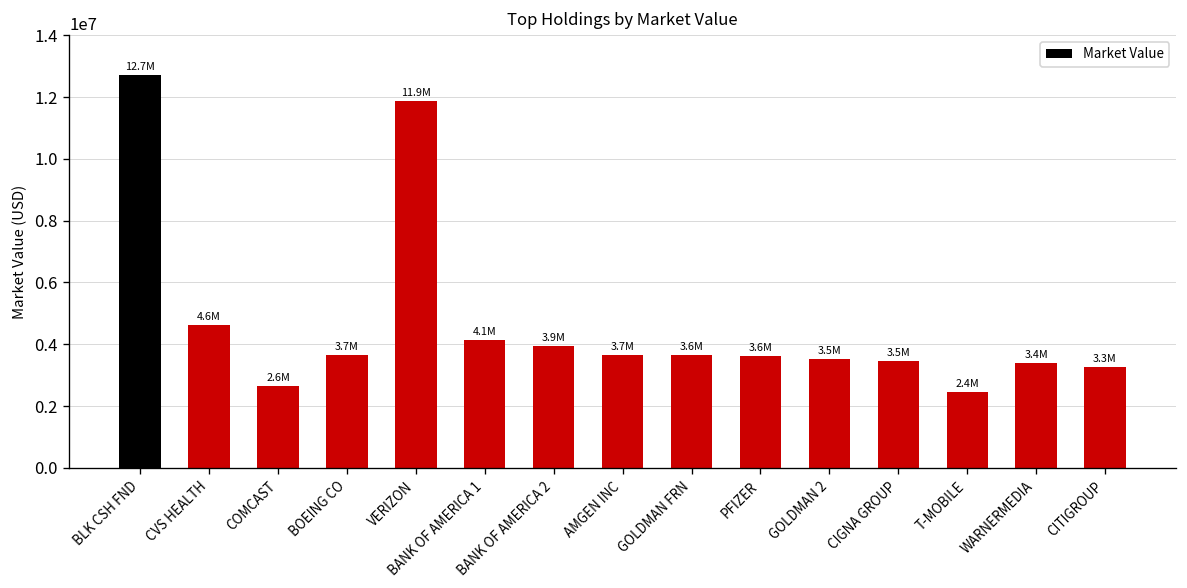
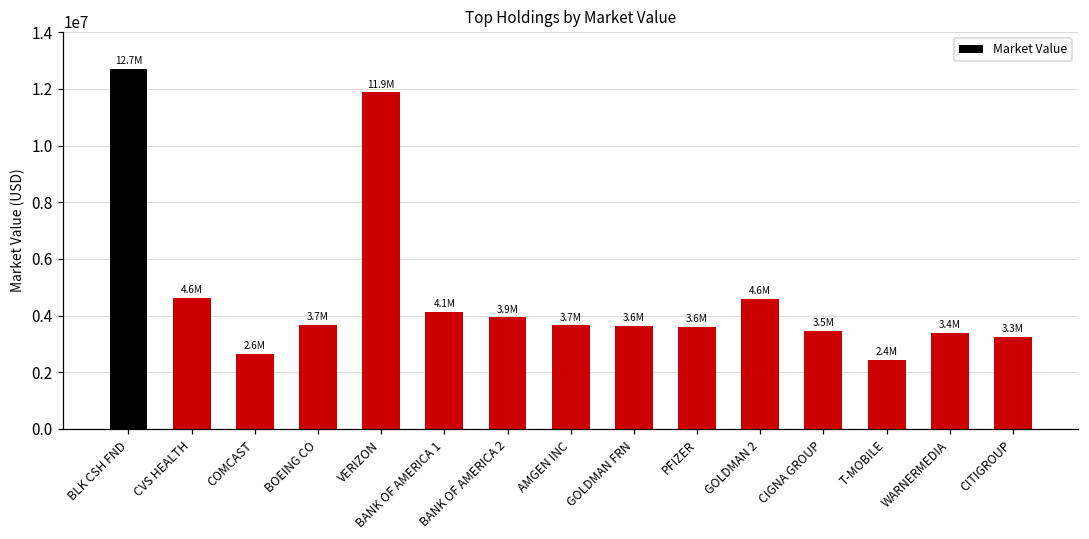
  {
    "BLK CSH FND": "12.7M",
    "CVS HEALTH": "4.6M",
    "COMCAST": "2.6M",
    "BOEING CO": "3.7M",
    "VERIZON": "11.9M",
    "BANK OF AMERICA 1": "4.1M",
    "BANK OF AMERICA 2": "3.9M",
    "AMGEN INC": "3.7M",
    "GOLDMAN FRN": "3.6M",
    "PFIZER": "3.6M",
-   "GOLDMAN 2": "3.5M",
+   "GOLDMAN 2": "4.6M",
    "CIGNA GROUP": "3.5M",
    "T-MOBILE": "2.4M",
    "WARNERMEDIA": "3.4M",
    "CITIGROUP": "3.3M"
  }
